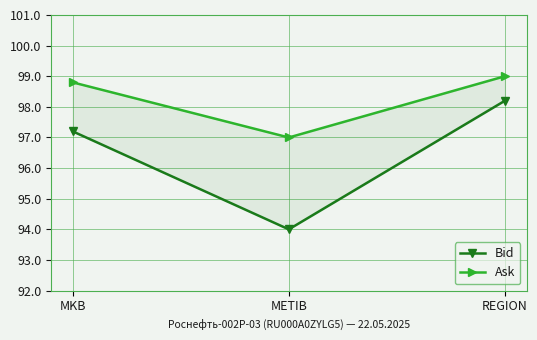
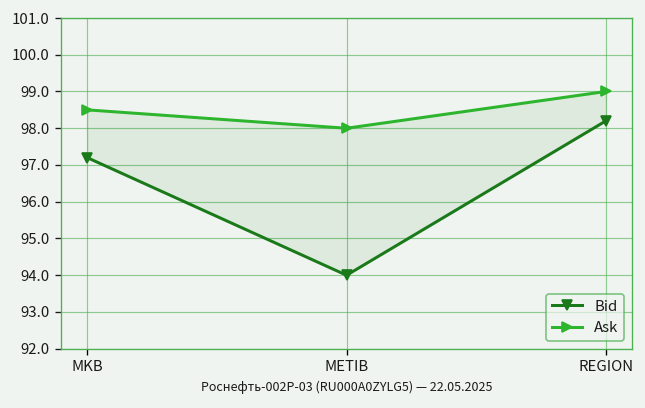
  {
    "Bid": {
      "MKB": 97.2,
      "METIB": 94.0,
      "REGION": 98.2
    },
    "Ask": {
-     "MKB": 98.8,
-     "METIB": 97,
+     "MKB": 98.5,
+     "METIB": 98,
      "REGION": 99.0
    }
  }
